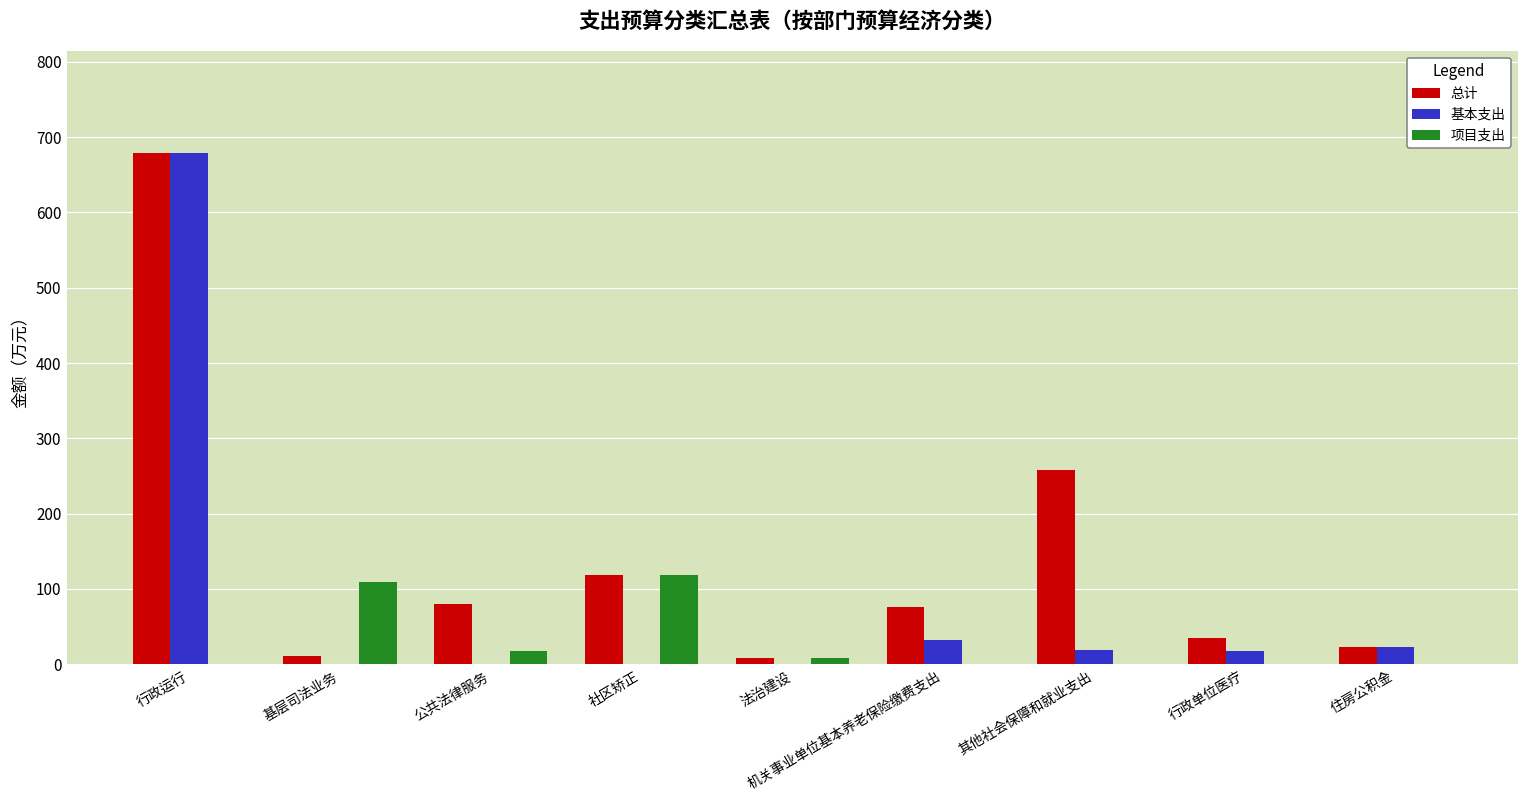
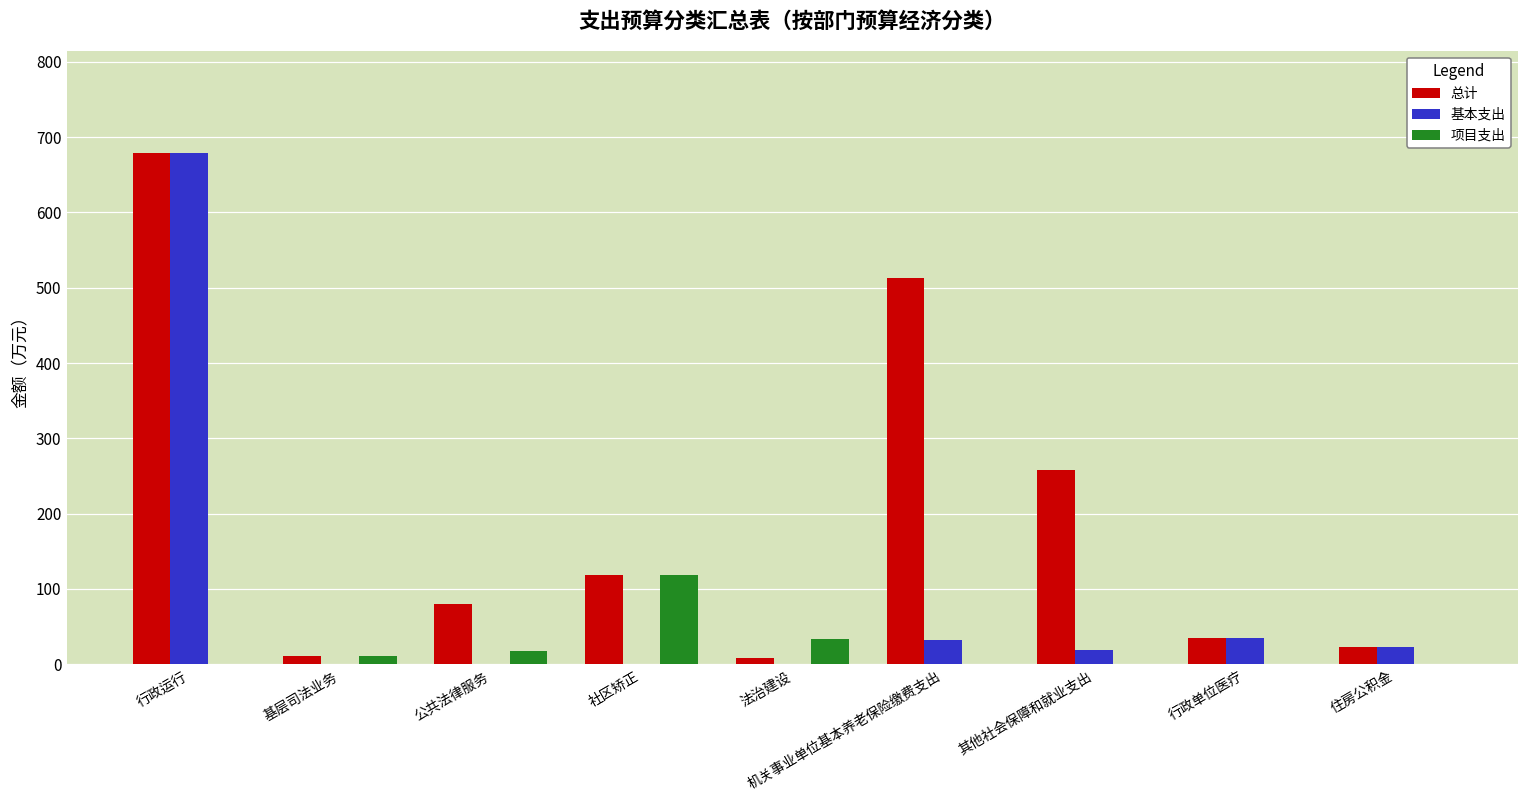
  {
    "总计": {
      "行政运行": 680,
      "基层司法业务": 10,
      "公共法律服务": 80,
      "社区矫正": 120,
      "法治建设": 10,
-     "机关事业单位基本养老保险缴费支出": 80,
+     "机关事业单位基本养老保险缴费支出": 510,
      "其他社会保障和就业支出": 260,
      "行政单位医疗": 30,
      "住房公积金": 20
    },
    "基本支出": {
      "行政运行": 680,
      "基层司法业务": 0,
      "公共法律服务": 0,
      "社区矫正": 0,
      "法治建设": 0,
      "机关事业单位基本养老保险缴费支出": 30,
      "其他社会保障和就业支出": 20,
-     "行政单位医疗": 20,
+     "行政单位医疗": 30,
      "住房公积金": 20
    },
    "项目支出": {
      "行政运行": 0,
-     "基层司法业务": 110,
+     "基层司法业务": 10,
      "公共法律服务": 20,
      "社区矫正": 120,
-     "法治建设": 10,
+     "法治建设": 30,
      "机关事业单位基本养老保险缴费支出": 0,
      "其他社会保障和就业支出": 0,
      "行政单位医疗": 0,
      "住房公积金": 0
    }
  }
